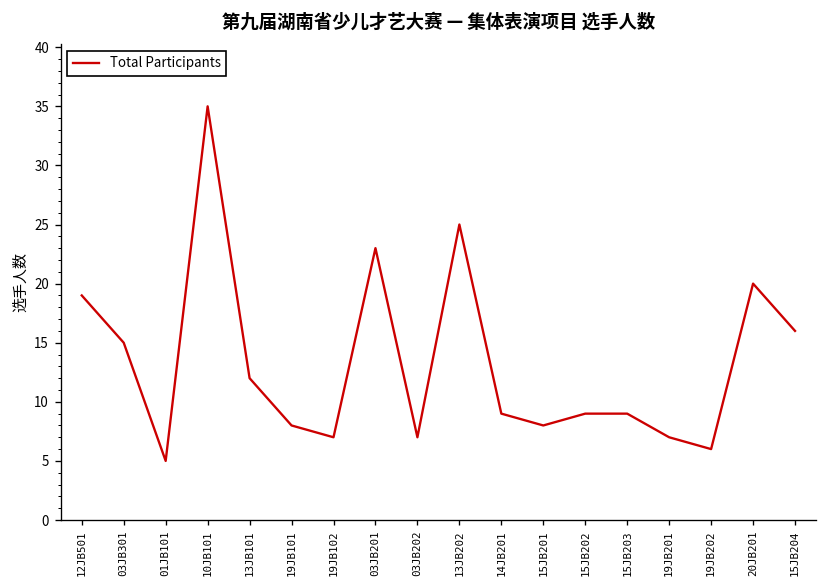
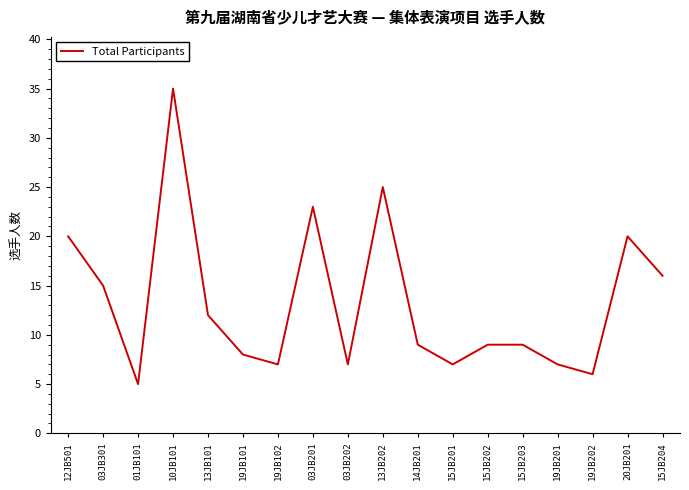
  {
-   "12JB501": 19,
+   "12JB501": 20,
    "03JB301": 15,
    "01JB101": 5,
    "10JB101": 35,
    "13JB101": 12,
    "19JB101": 8,
    "19JB102": 7,
    "03JB201": 23,
    "03JB202": 7,
    "13JB202": 25,
    "14JB201": 9,
-   "15JB201": 8,
+   "15JB201": 7,
    "15JB202": 9,
    "15JB203": 9,
    "19JB201": 7,
    "19JB202": 6,
    "20JB201": 20,
    "15JB204": 16
  }
